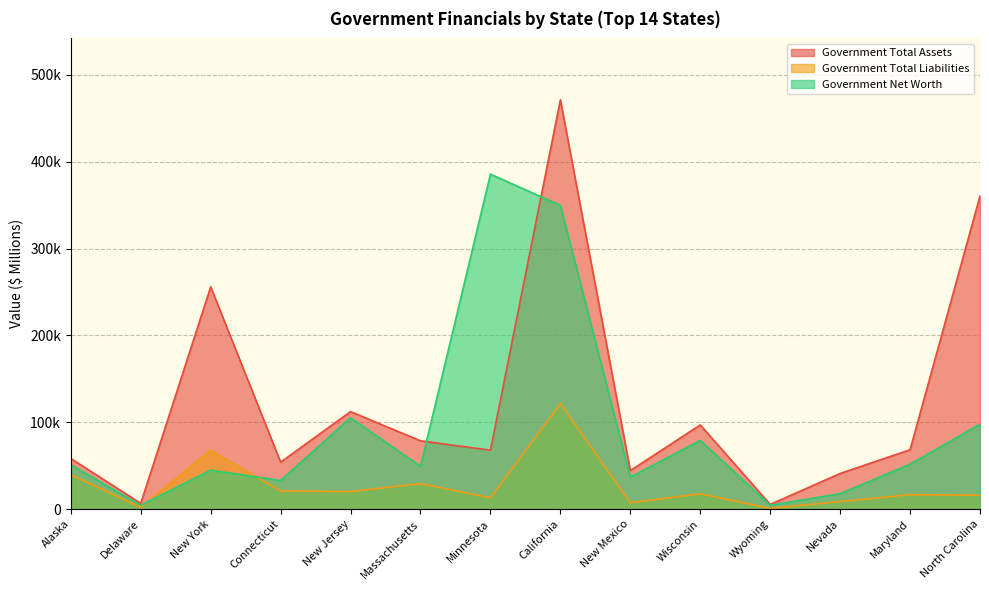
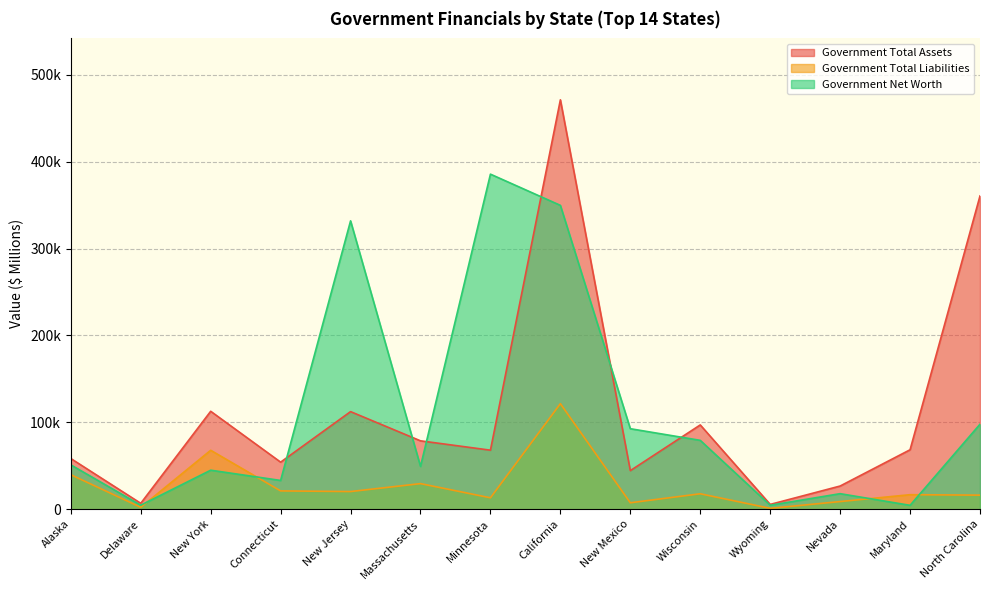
  {
    "Government Total Assets": {
      "Alaska": 60000,
-     "New York": 260000,
+     "New York": 110000,
      "Connecticut": 50000,
      "New Jersey": 110000,
      "Massachusetts": 80000,
      "Minnesota": 70000,
      "California": 470000,
      "New Mexico": 40000,
      "Wisconsin": 100000,
-     "Nevada": 40000,
+     "Nevada": 30000,
      "Maryland": 70000,
      "North Carolina": 360000
    },
    "Government Total Liabilities": {
      "Alaska": 40000,
      "New York": 70000,
      "Connecticut": 20000,
      "New Jersey": 20000,
      "Massachusetts": 30000,
      "Minnesota": 10000,
      "California": 120000,
      "New Mexico": 10000,
      "Wisconsin": 20000,
      "Wyoming": 0,
      "Nevada": 10000,
      "Maryland": 20000,
      "North Carolina": 20000
    },
    "Government Net Worth": {
      "Alaska": 50000,
      "New York": 40000,
      "Connecticut": 30000,
-     "New Jersey": 110000,
+     "New Jersey": 330000,
      "Massachusetts": 50000,
      "Minnesota": 390000,
      "California": 350000,
-     "New Mexico": 40000,
+     "New Mexico": 90000,
      "Wisconsin": 80000,
      "Nevada": 20000,
-     "Maryland": 50000,
+     "Maryland": 0,
      "North Carolina": 100000
    }
  }
